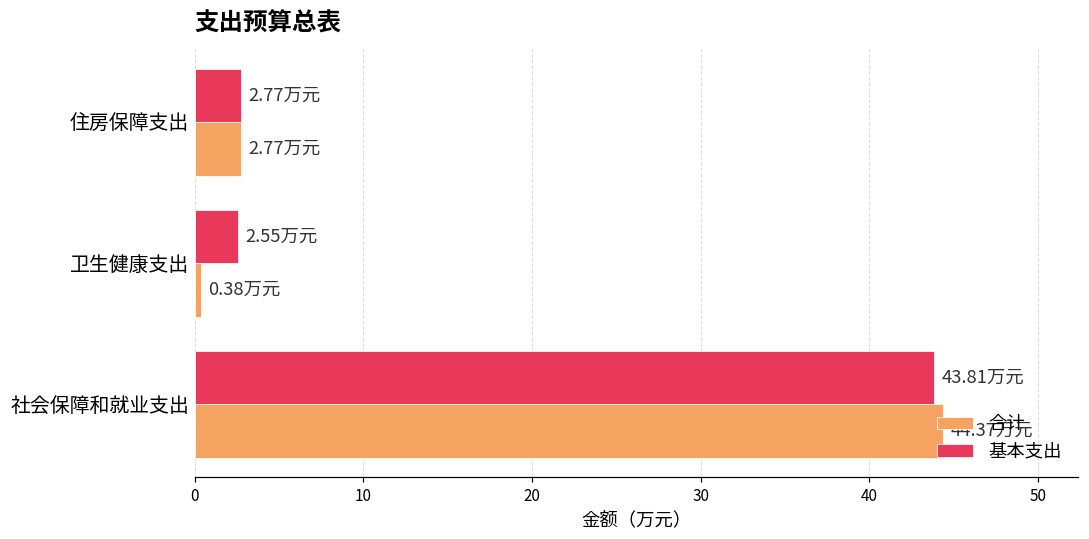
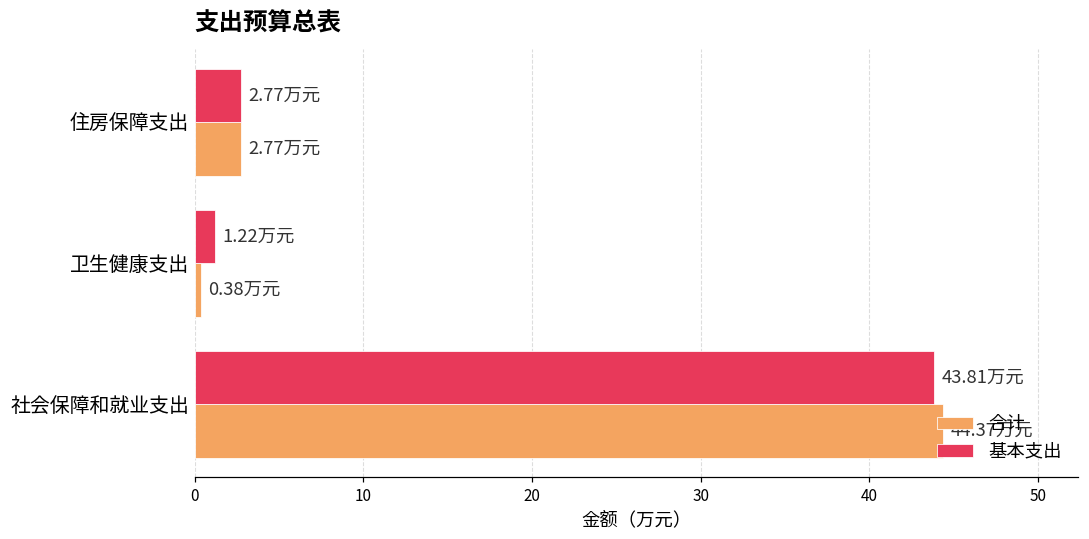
  {
    "合计": {
      "住房保障支出": 2.77,
      "卫生健康支出": 0.38,
      "社会保障和就业支出": 44.37
    },
    "基本支出": {
      "住房保障支出": 2.77,
-     "卫生健康支出": 2.55,
+     "卫生健康支出": 1.22,
      "社会保障和就业支出": 43.81
    }
  }
